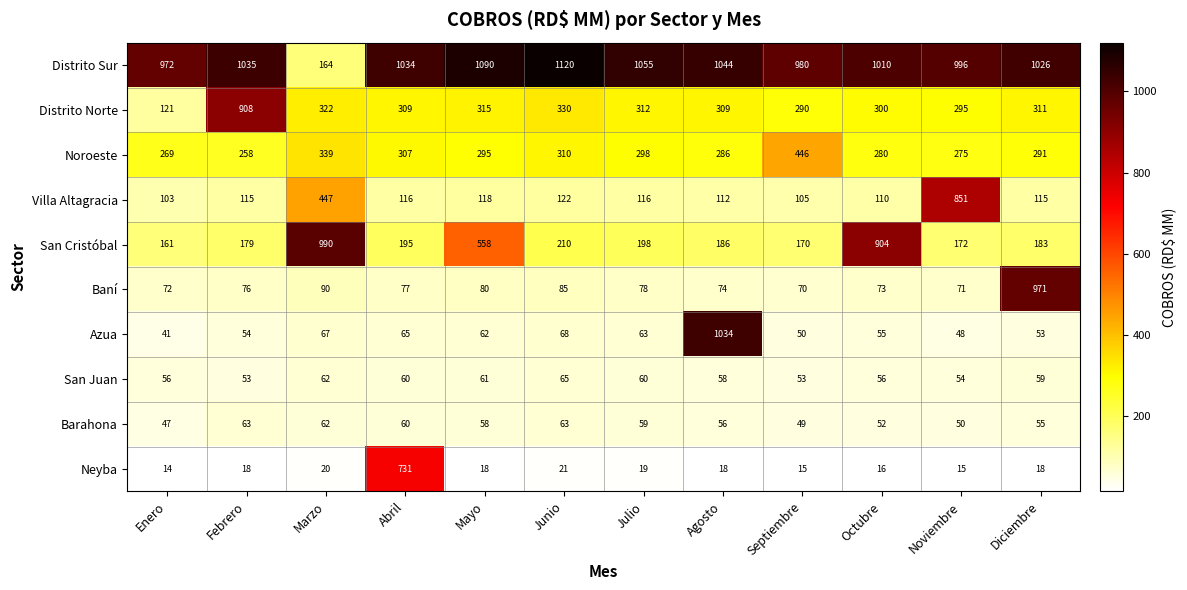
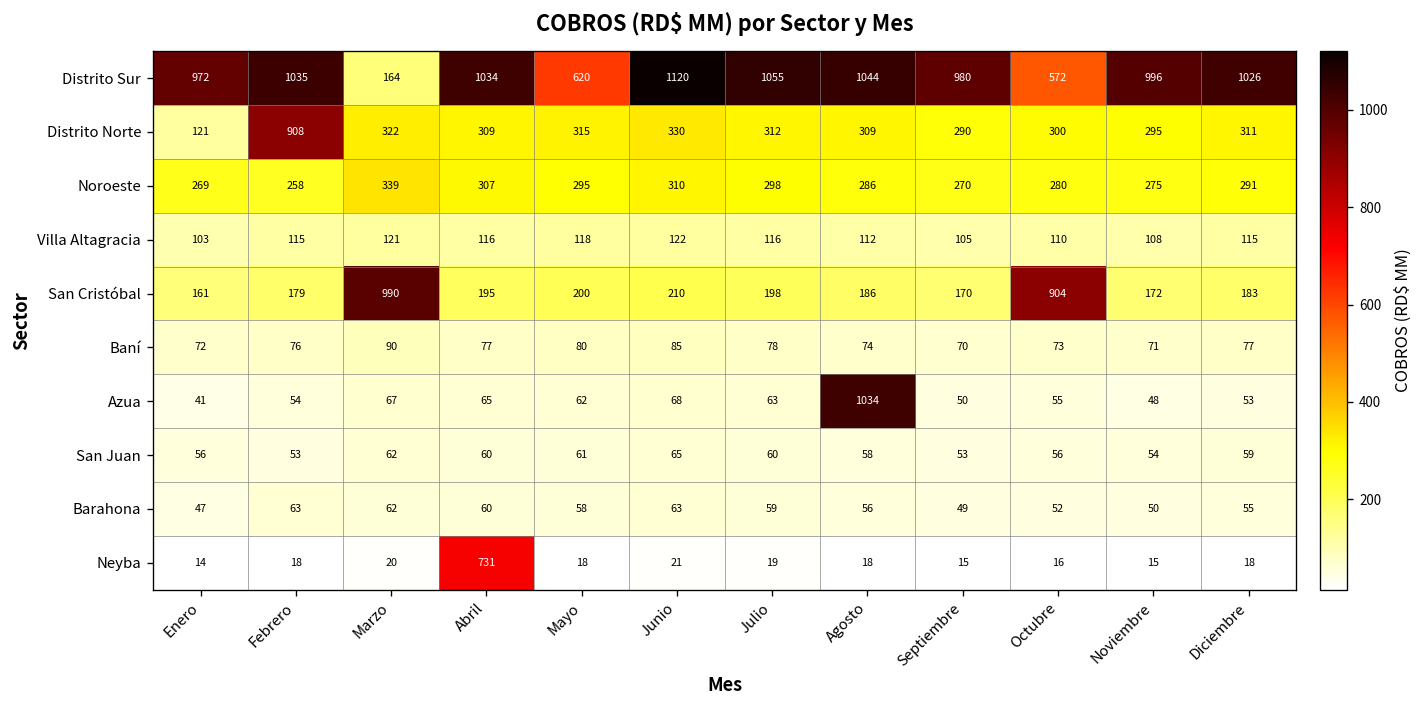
  {
    "Distrito Sur": {
      "Enero": 972,
      "Febrero": 1035,
      "Marzo": 164,
      "Abril": 1034,
-     "Mayo": 1090,
+     "Mayo": 620,
      "Junio": 1120,
      "Julio": 1055,
      "Agosto": 1044,
      "Septiembre": 980,
-     "Octubre": 1010,
+     "Octubre": 572,
      "Noviembre": 996,
      "Diciembre": 1026
    },
    "Distrito Norte": {
      "Enero": 121,
      "Febrero": 908,
      "Marzo": 322,
      "Abril": 309,
      "Mayo": 315,
      "Junio": 330,
      "Julio": 312,
      "Agosto": 309,
      "Septiembre": 290,
      "Octubre": 300,
      "Noviembre": 295,
      "Diciembre": 311
    },
    "Noroeste": {
      "Enero": 269,
      "Febrero": 258,
      "Marzo": 339,
      "Abril": 307,
      "Mayo": 295,
      "Junio": 310,
      "Julio": 298,
      "Agosto": 286,
-     "Septiembre": 446,
+     "Septiembre": 270,
      "Octubre": 280,
      "Noviembre": 275,
      "Diciembre": 291
    },
    "Villa Altagracia": {
      "Enero": 103,
      "Febrero": 115,
-     "Marzo": 447,
+     "Marzo": 121,
      "Abril": 116,
      "Mayo": 118,
      "Junio": 122,
      "Julio": 116,
      "Agosto": 112,
      "Septiembre": 105,
      "Octubre": 110,
-     "Noviembre": 851,
+     "Noviembre": 108,
      "Diciembre": 115
    },
    "San Cristóbal": {
      "Enero": 161,
      "Febrero": 179,
      "Marzo": 990,
      "Abril": 195,
-     "Mayo": 558,
+     "Mayo": 200,
      "Junio": 210,
      "Julio": 198,
      "Agosto": 186,
      "Septiembre": 170,
      "Octubre": 904,
      "Noviembre": 172,
      "Diciembre": 183
    },
    "Baní": {
      "Enero": 72,
      "Febrero": 76,
      "Marzo": 90,
      "Abril": 77,
      "Mayo": 80,
      "Junio": 85,
      "Julio": 78,
      "Agosto": 74,
      "Septiembre": 70,
      "Octubre": 73,
      "Noviembre": 71,
-     "Diciembre": 971
+     "Diciembre": 77
    },
    "Azua": {
      "Enero": 41,
      "Febrero": 54,
      "Marzo": 67,
      "Abril": 65,
      "Mayo": 62,
      "Junio": 68,
      "Julio": 63,
      "Agosto": 1034,
      "Septiembre": 50,
      "Octubre": 55,
      "Noviembre": 48,
      "Diciembre": 53
    },
    "San Juan": {
      "Enero": 56,
      "Febrero": 53,
      "Marzo": 62,
      "Abril": 60,
      "Mayo": 61,
      "Junio": 65,
      "Julio": 60,
      "Agosto": 58,
      "Septiembre": 53,
      "Octubre": 56,
      "Noviembre": 54,
      "Diciembre": 59
    },
    "Barahona": {
      "Enero": 47,
      "Febrero": 63,
      "Marzo": 62,
      "Abril": 60,
      "Mayo": 58,
      "Junio": 63,
      "Julio": 59,
      "Agosto": 56,
      "Septiembre": 49,
      "Octubre": 52,
      "Noviembre": 50,
      "Diciembre": 55
    },
    "Neyba": {
      "Enero": 14,
      "Febrero": 18,
      "Marzo": 20,
      "Abril": 731,
      "Mayo": 18,
      "Junio": 21,
      "Julio": 19,
      "Agosto": 18,
      "Septiembre": 15,
      "Octubre": 16,
      "Noviembre": 15,
      "Diciembre": 18
    }
  }
